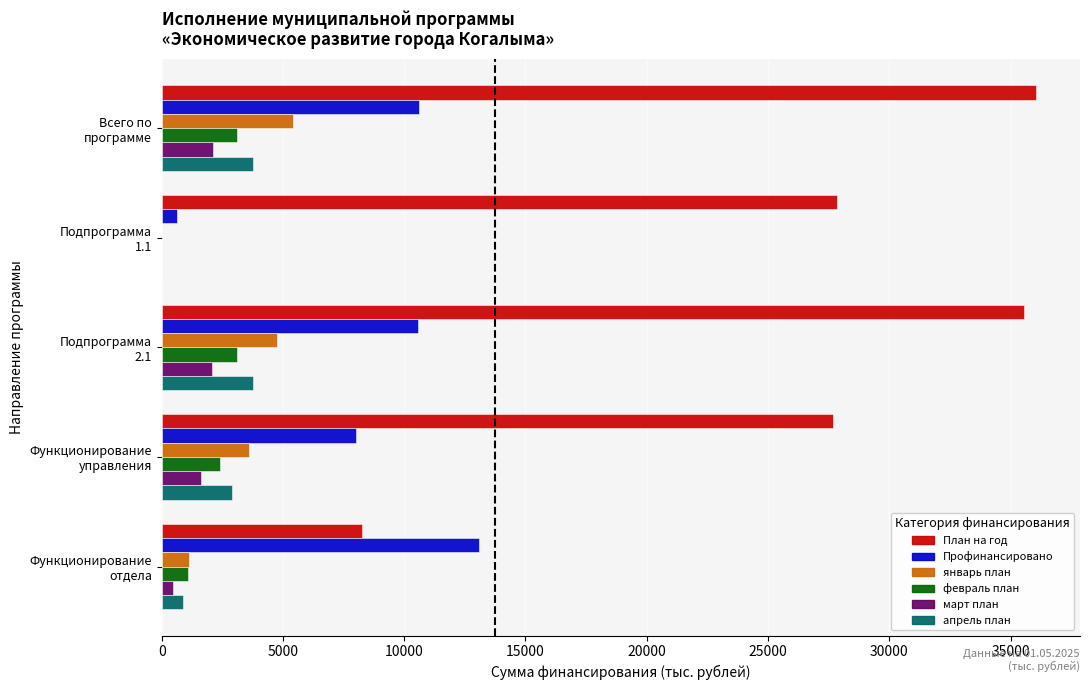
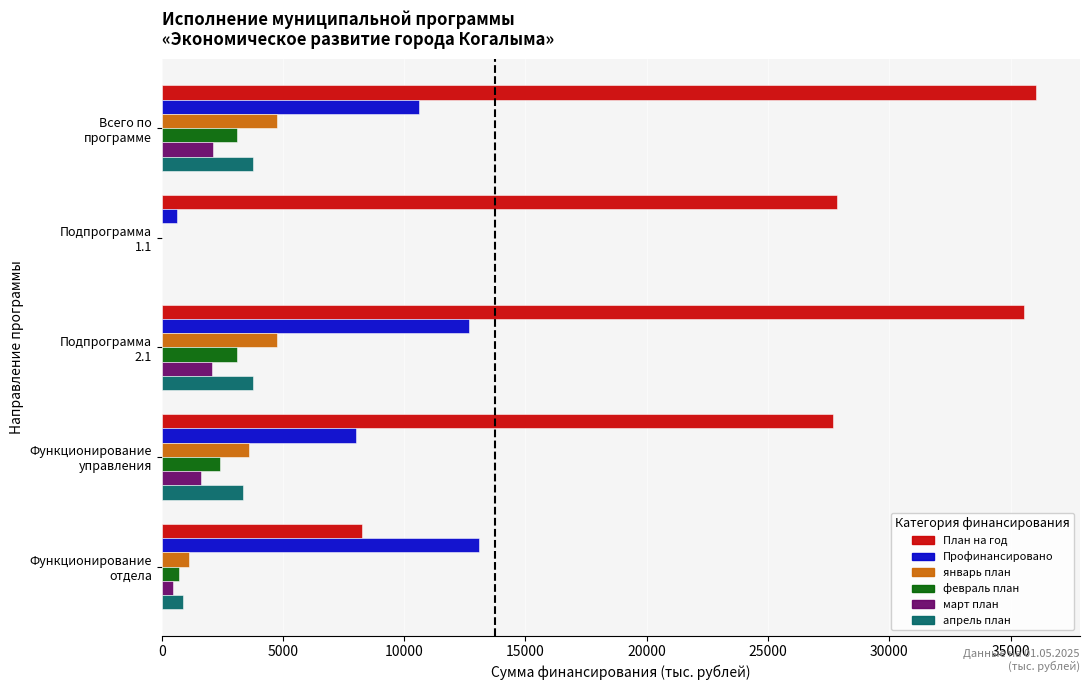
  {
    "План на год": {
      "Всего по программе": 36100,
      "Подпрограмма 1.1": 27900,
      "Подпрограмма 2.1": 35600,
      "Функционирование управления": 27700,
      "Функционирование отдела": 8300
    },
    "Профинансировано": {
      "Всего по программе": 10600,
      "Подпрограмма 1.1": 600,
-     "Подпрограмма 2.1": 10600,
+     "Подпрограмма 2.1": 12700,
      "Функционирование управления": 8000,
      "Функционирование отдела": 13100
    },
    "январь план": {
-     "Всего по программе": 5400,
+     "Всего по программе": 4700,
      "Подпрограмма 1.1": 0,
      "Подпрограмма 2.1": 4700,
      "Функционирование управления": 3600,
      "Функционирование отдела": 1100
    },
    "февраль план": {
      "Всего по программе": 3100,
      "Подпрограмма 1.1": 0,
      "Подпрограмма 2.1": 3100,
      "Функционирование управления": 2400,
-     "Функционирование отдела": 1100
+     "Функционирование отдела": 700
    },
    "март план": {
      "Всего по программе": 2100,
      "Подпрограмма 2.1": 2100,
      "Функционирование управления": 1600,
      "Функционирование отдела": 500
    },
    "апрель план": {
      "Всего по программе": 3800,
      "Подпрограмма 2.1": 3800,
-     "Функционирование управления": 2900,
+     "Функционирование управления": 3400,
      "Функционирование отдела": 900
    }
  }
